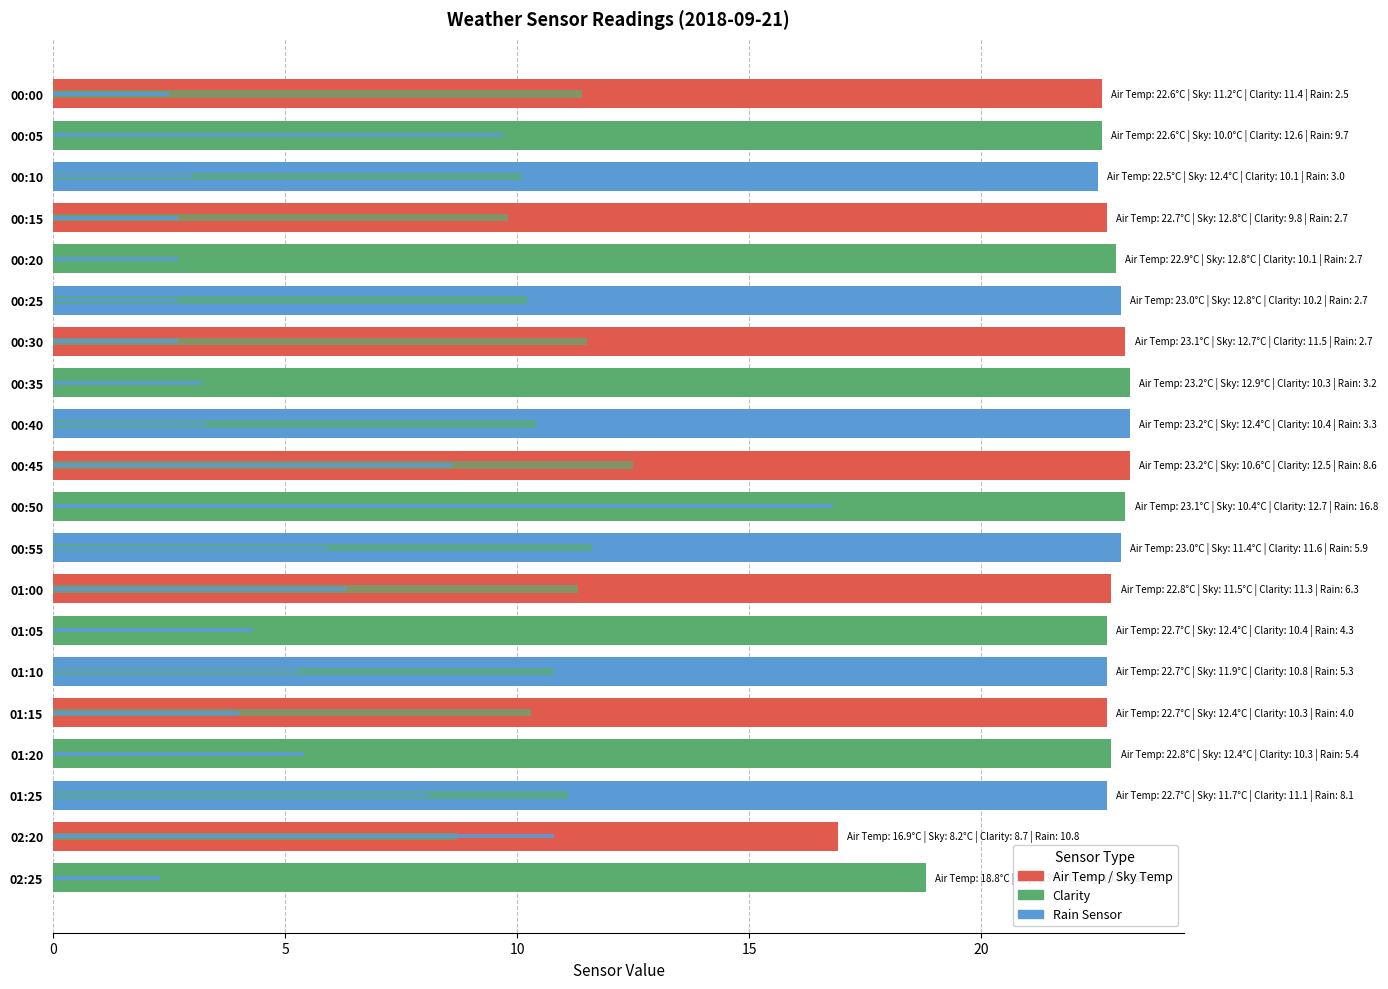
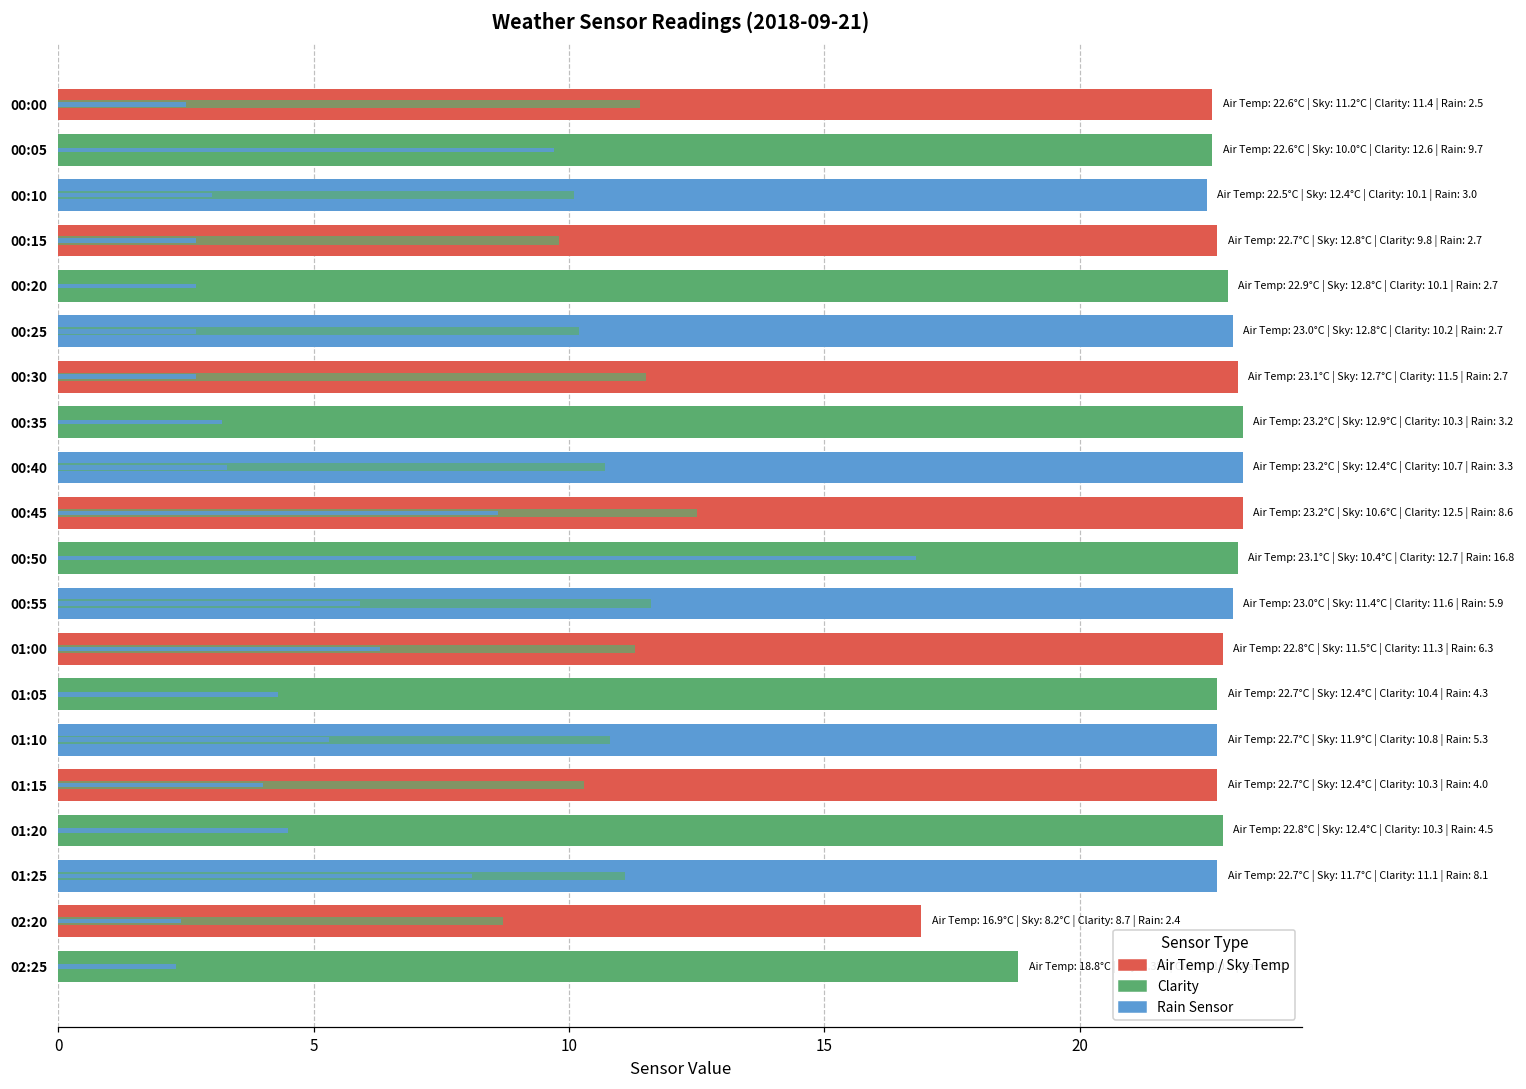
  {
    "Clarity": {
-     "00:40": 10.4
+     "00:40": 10.7
    },
    "Rain Sensor": {
-     "01:20": 5.4,
-     "02:20": 10.8
+     "01:20": 4.5,
+     "02:20": 2.4
    }
  }
